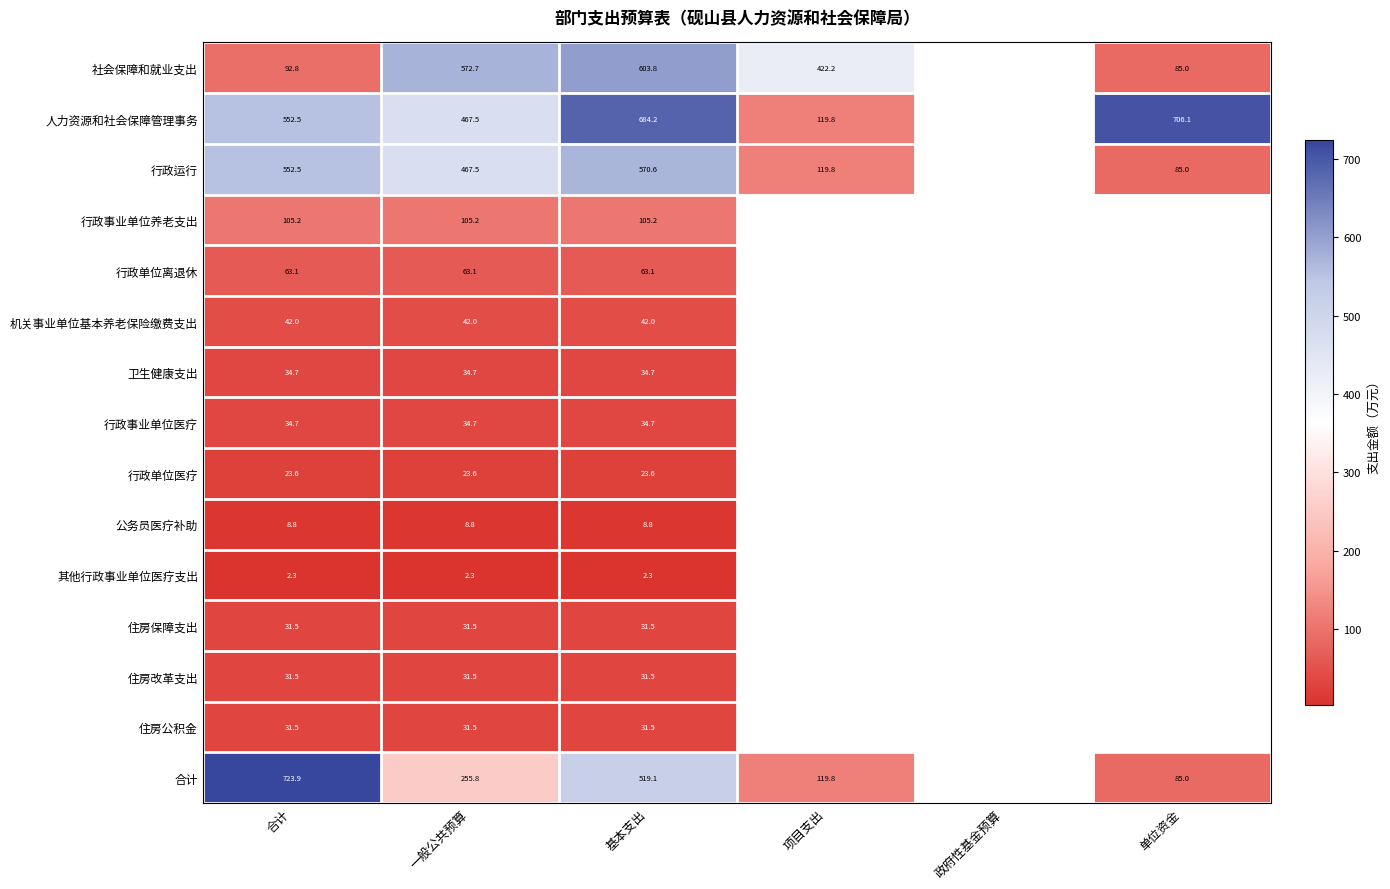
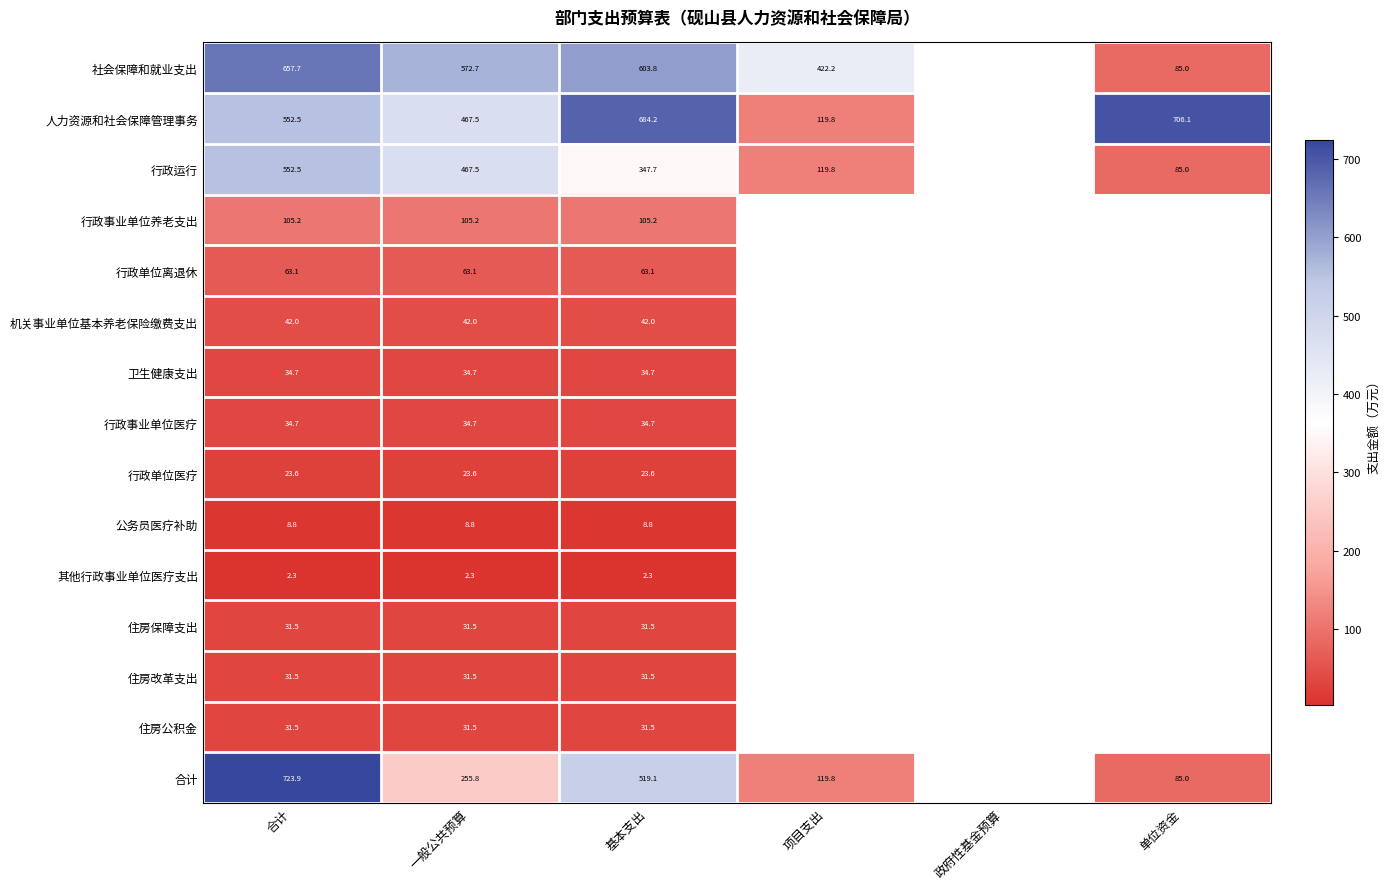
  {
    "社会保障和就业支出": {
-     "合计": 92.8,
+     "合计": 657.7,
      "一般公共预算": 572.7,
      "基本支出": 603.8,
      "项目支出": 422.2,
      "单位资金": 85.0
    },
    "人力资源和社会保障管理事务": {
      "合计": 552.5,
      "一般公共预算": 467.5,
      "基本支出": 684.2,
      "项目支出": 119.8,
      "单位资金": 706.1
    },
    "行政运行": {
      "合计": 552.5,
      "一般公共预算": 467.5,
-     "基本支出": 570.6,
+     "基本支出": 347.7,
      "项目支出": 119.8,
      "单位资金": 85.0
    },
    "行政事业单位养老支出": {
      "合计": 105.2,
      "一般公共预算": 105.2,
      "基本支出": 105.2
    },
    "行政单位离退休": {
      "合计": 63.1,
      "一般公共预算": 63.1,
      "基本支出": 63.1
    },
    "机关事业单位基本养老保险缴费支出": {
      "合计": 42.0,
      "一般公共预算": 42.0,
      "基本支出": 42.0
    },
    "卫生健康支出": {
      "合计": 34.7,
      "一般公共预算": 34.7,
      "基本支出": 34.7
    },
    "行政事业单位医疗": {
      "合计": 34.7,
      "一般公共预算": 34.7,
      "基本支出": 34.7
    },
    "行政单位医疗": {
      "合计": 23.6,
      "一般公共预算": 23.6,
      "基本支出": 23.6
    },
    "公务员医疗补助": {
      "合计": 8.8,
      "一般公共预算": 8.8,
      "基本支出": 8.8
    },
    "其他行政事业单位医疗支出": {
      "合计": 2.3,
      "一般公共预算": 2.3,
      "基本支出": 2.3
    },
    "住房保障支出": {
      "合计": 31.5,
      "一般公共预算": 31.5,
      "基本支出": 31.5
    },
    "住房改革支出": {
      "合计": 31.5,
      "一般公共预算": 31.5,
      "基本支出": 31.5
    },
    "住房公积金": {
      "合计": 31.5,
      "一般公共预算": 31.5,
      "基本支出": 31.5
    },
    "合计": {
      "合计": 723.9,
      "一般公共预算": 255.8,
      "基本支出": 519.1,
      "项目支出": 119.8,
      "单位资金": 85.0
    }
  }
